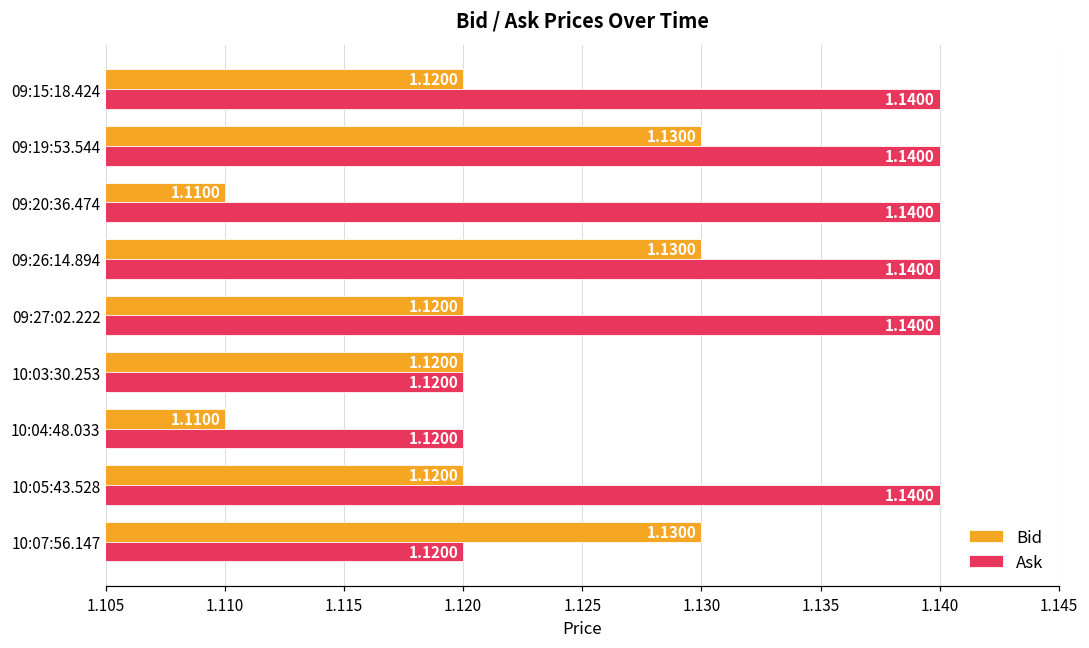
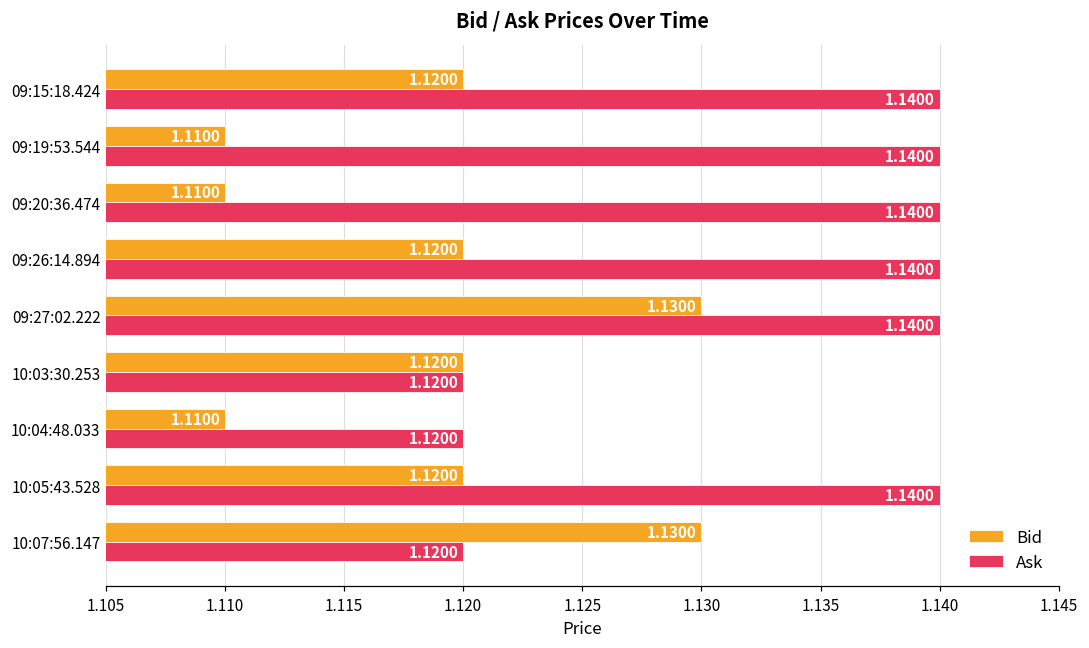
  {
    "Bid": {
      "09:15:18.424": 1.1200,
-     "09:19:53.544": 1.1300,
+     "09:19:53.544": 1.1100,
      "09:20:36.474": 1.1100,
-     "09:26:14.894": 1.1300,
-     "09:27:02.222": 1.1200,
+     "09:26:14.894": 1.1200,
+     "09:27:02.222": 1.1300,
      "10:03:30.253": 1.1200,
      "10:04:48.033": 1.1100,
      "10:05:43.528": 1.1200,
      "10:07:56.147": 1.1300
    },
    "Ask": {
      "09:15:18.424": 1.1400,
      "09:19:53.544": 1.1400,
      "09:20:36.474": 1.1400,
      "09:26:14.894": 1.1400,
      "09:27:02.222": 1.1400,
      "10:03:30.253": 1.1200,
      "10:04:48.033": 1.1200,
      "10:05:43.528": 1.1400,
      "10:07:56.147": 1.1200
    }
  }
